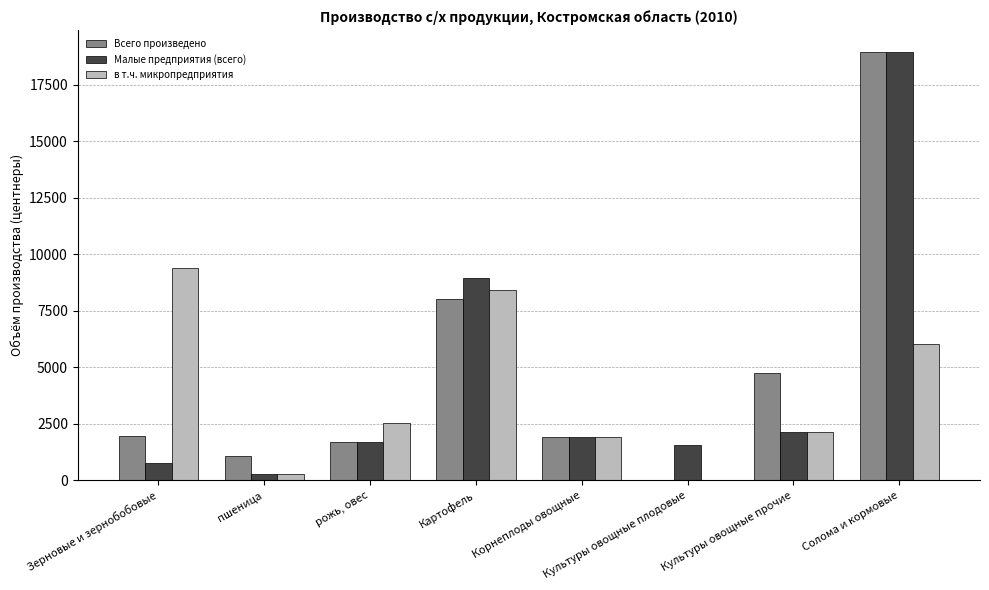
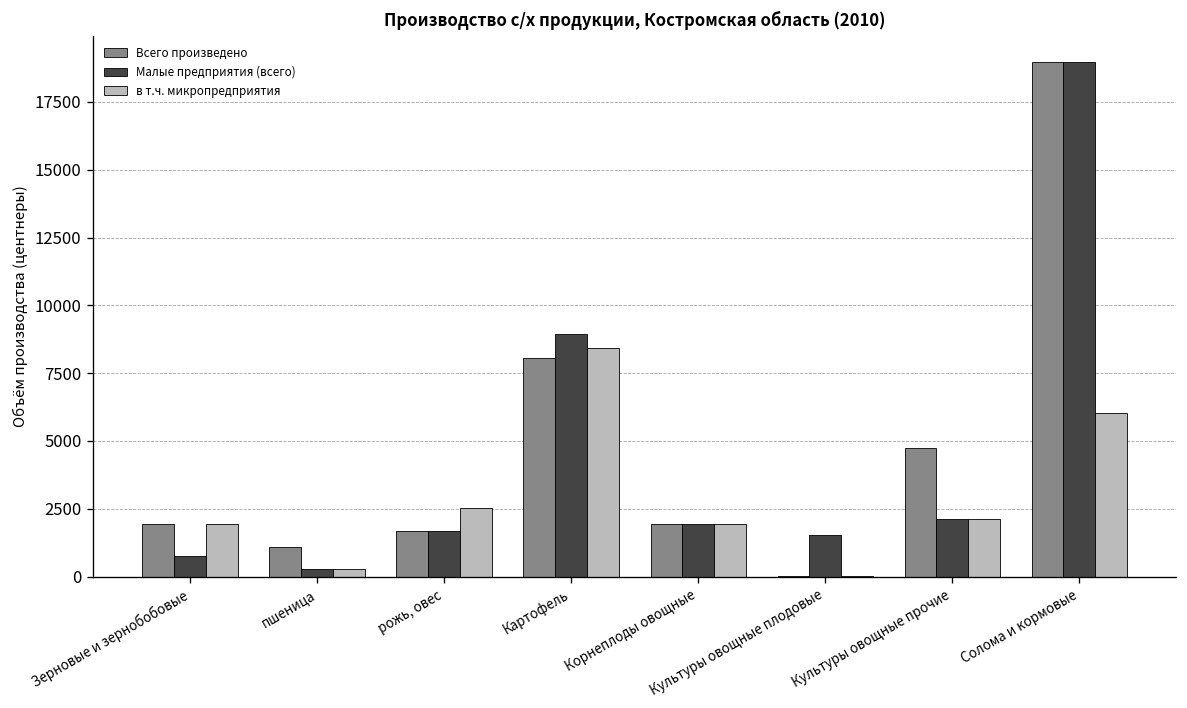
  {
    "Всего произведено": {
      "Зерновые и зернобобовые": 2000,
      "пшеница": 1100,
      "рожь, овес": 1700,
      "Картофель": 8000,
      "Корнеплоды овощные": 1900,
      "Культуры овощные прочие": 4700,
      "Солома и кормовые": 19000
    },
    "Малые предприятия (всего)": {
      "Зерновые и зернобобовые": 800,
      "пшеница": 300,
      "рожь, овес": 1700,
      "Картофель": 8900,
      "Корнеплоды овощные": 1900,
      "Культуры овощные плодовые": 1500,
      "Культуры овощные прочие": 2100,
      "Солома и кормовые": 19000
    },
    "в т.ч. микропредприятия": {
-     "Зерновые и зернобобовые": 9400,
+     "Зерновые и зернобобовые": 2000,
      "пшеница": 300,
      "рожь, овес": 2500,
      "Картофель": 8400,
      "Корнеплоды овощные": 1900,
      "Культуры овощные прочие": 2100,
      "Солома и кормовые": 6000
    }
  }
